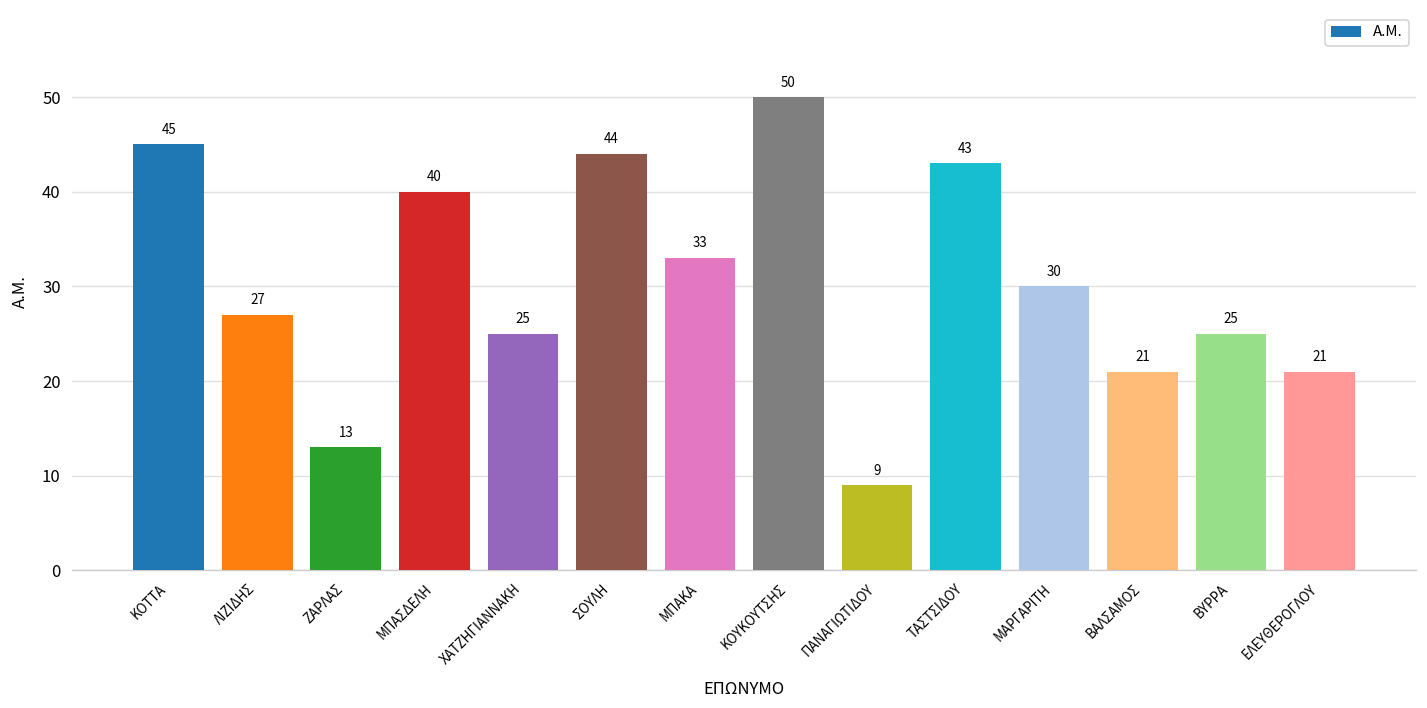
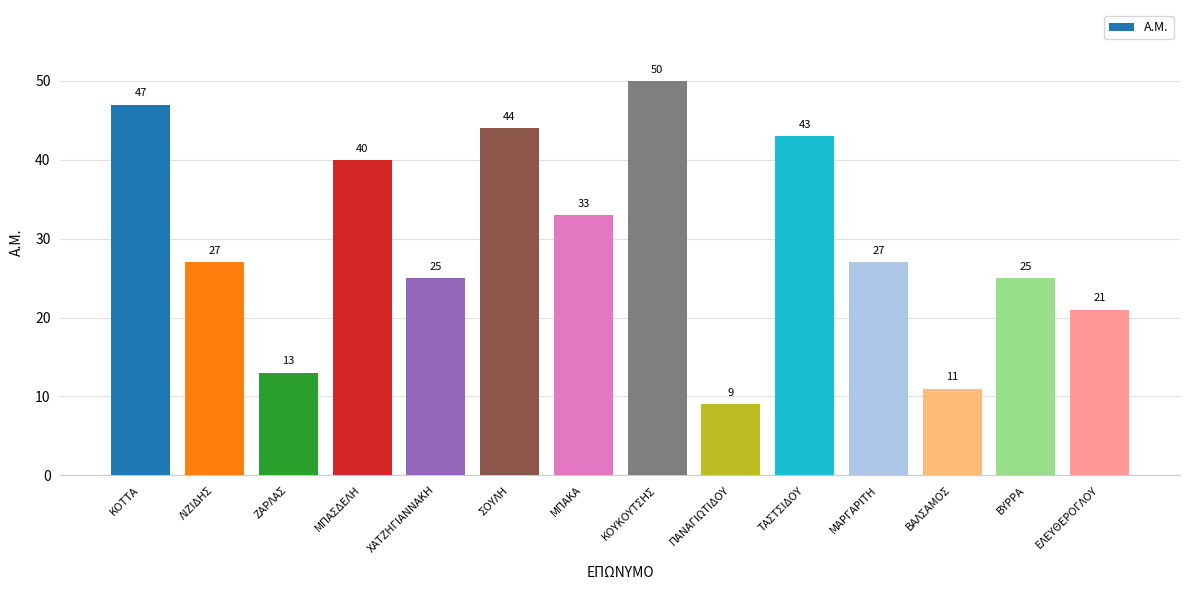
  {
-   "ΚΟΤΤΑ": 45,
+   "ΚΟΤΤΑ": 47,
    "ΛΙΖΙΔΗΣ": 27,
    "ΖΑΡΛΑΣ": 13,
    "ΜΠΑΣΔΕΛΗ": 40,
    "ΧΑΤΖΗΓΙΑΝΝΑΚΗ": 25,
    "ΣΟΥΛΗ": 44,
    "ΜΠΑΚΑ": 33,
    "ΚΟΥΚΟΥΤΣΗΣ": 50,
    "ΠΑΝΑΓΙΩΤΙΔΟΥ": 9,
    "ΤΑΣΤΣΙΔΟΥ": 43,
-   "ΜΑΡΓΑΡΙΤΗ": 30,
-   "ΒΑΛΣΑΜΟΣ": 21,
+   "ΜΑΡΓΑΡΙΤΗ": 27,
+   "ΒΑΛΣΑΜΟΣ": 11,
    "ΒΥΡΡΑ": 25,
    "ΕΛΕΥΘΕΡΟΓΛΟΥ": 21
  }
